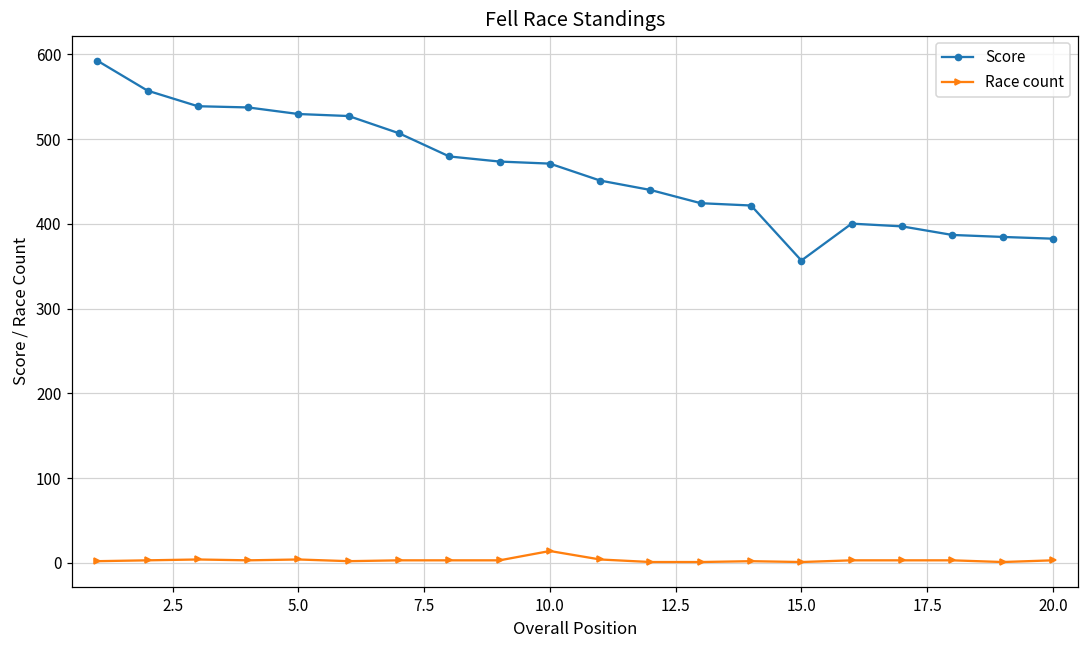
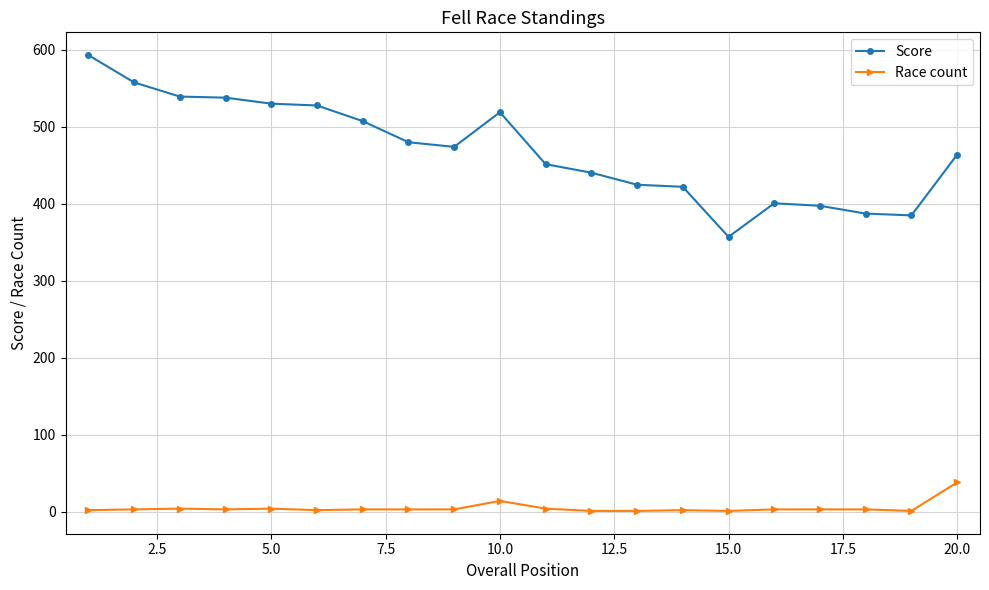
  {
    "Score": {
      "5.0": 530,
-     "10.0": 470,
+     "10.0": 520,
      "15.0": 360,
-     "20.0": 380
+     "20.0": 460
    },
    "Race count": {
      "5.0": 0,
      "10.0": 10,
      "15.0": 0,
-     "20.0": 0
+     "20.0": 40
    }
  }
